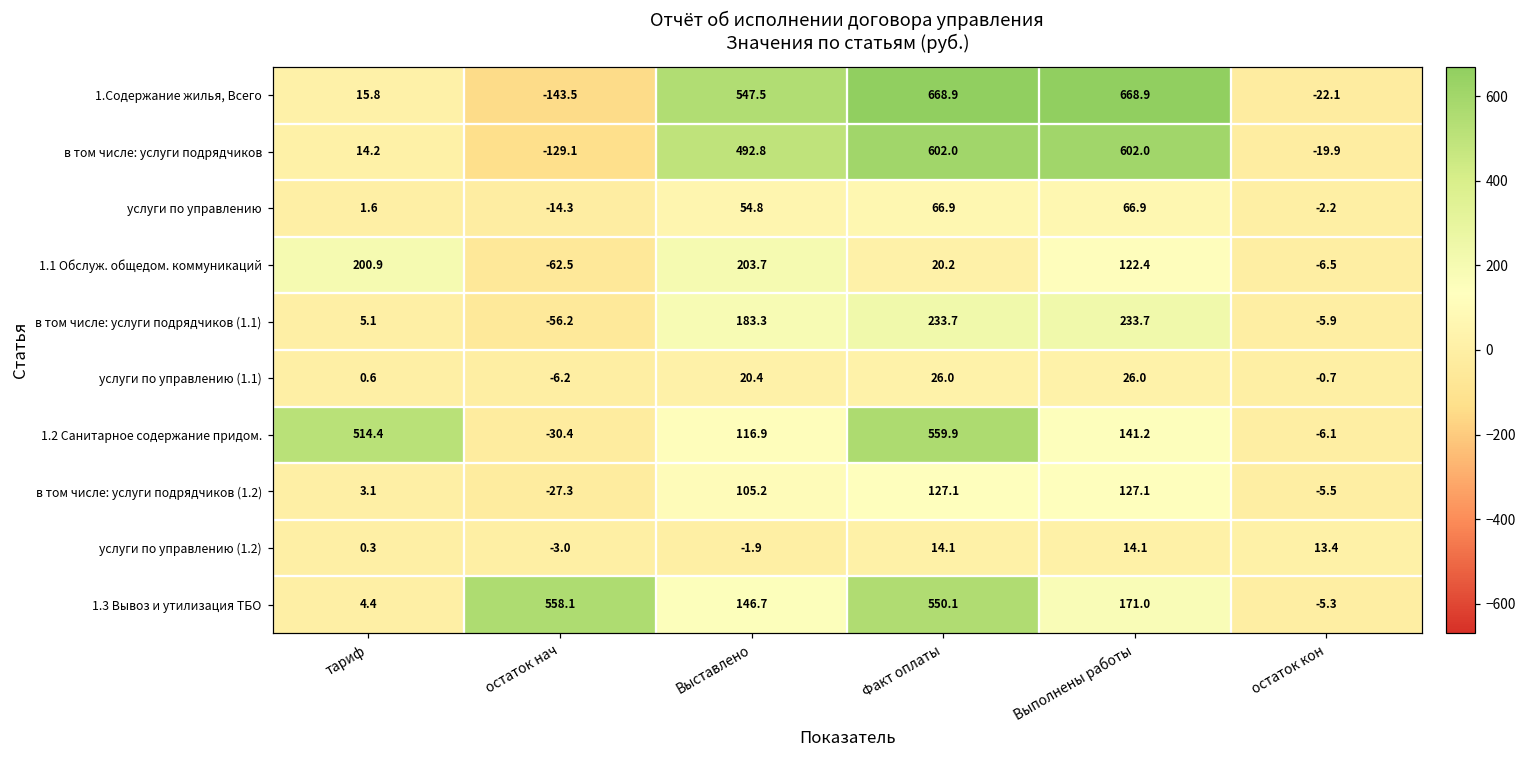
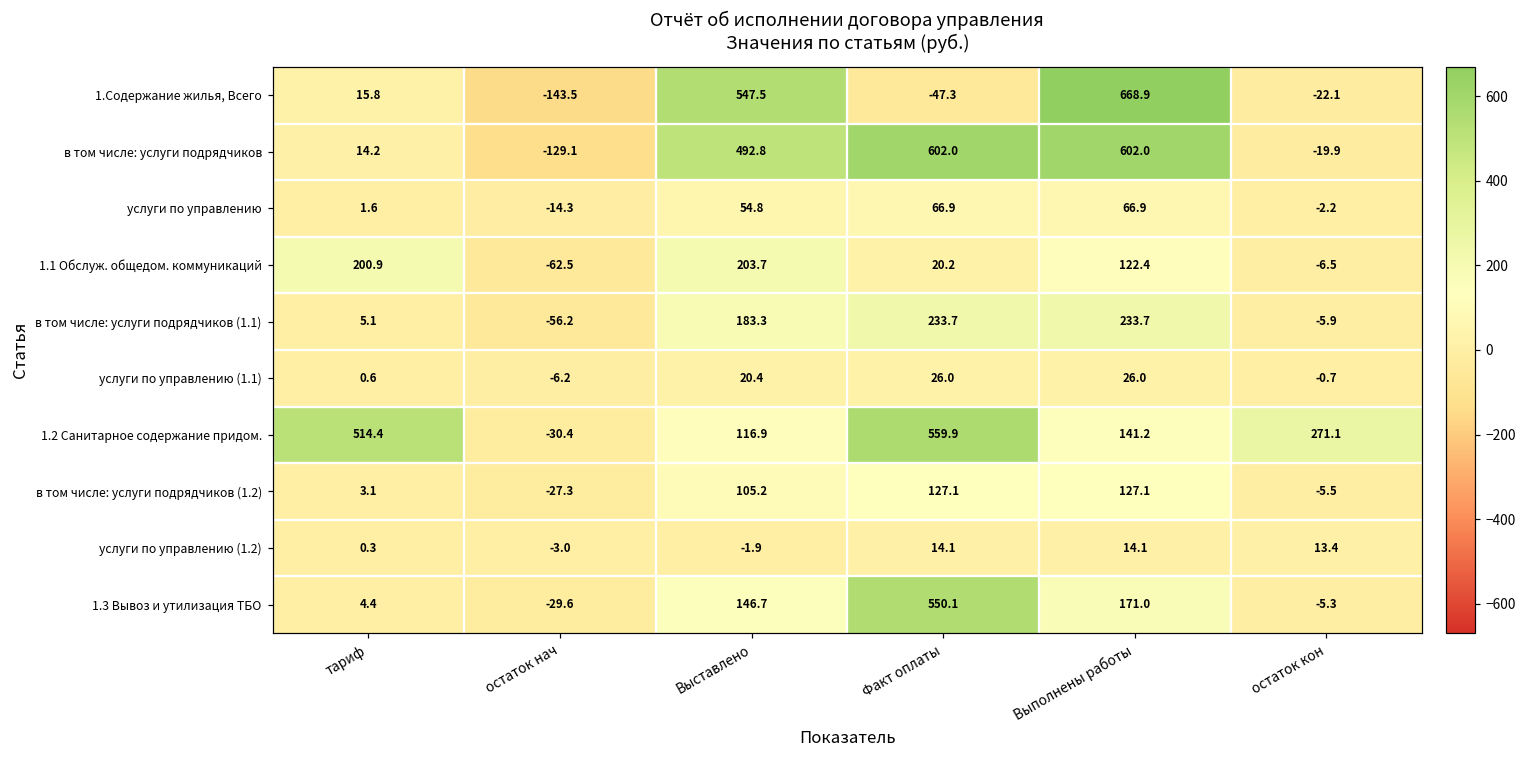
  {
    "1.Содержание жилья, Всего": {
      "тариф": 15.8,
      "остаток нач": -143.5,
      "Выставлено": 547.5,
-     "Факт оплаты": 668.9,
+     "Факт оплаты": -47.3,
      "Выполнены работы": 668.9,
      "остаток кон": -22.1
    },
    "в том числе: услуги подрядчиков": {
      "тариф": 14.2,
      "остаток нач": -129.1,
      "Выставлено": 492.8,
      "Факт оплаты": 602.0,
      "Выполнены работы": 602.0,
      "остаток кон": -19.9
    },
    "услуги по управлению": {
      "тариф": 1.6,
      "остаток нач": -14.3,
      "Выставлено": 54.8,
      "Факт оплаты": 66.9,
      "Выполнены работы": 66.9,
      "остаток кон": -2.2
    },
    "1.1 Обслуж. общедом. коммуникаций": {
      "тариф": 200.9,
      "остаток нач": -62.5,
      "Выставлено": 203.7,
      "Факт оплаты": 20.2,
      "Выполнены работы": 122.4,
      "остаток кон": -6.5
    },
    "в том числе: услуги подрядчиков (1.1)": {
      "тариф": 5.1,
      "остаток нач": -56.2,
      "Выставлено": 183.3,
      "Факт оплаты": 233.7,
      "Выполнены работы": 233.7,
      "остаток кон": -5.9
    },
    "услуги по управлению (1.1)": {
      "тариф": 0.6,
      "остаток нач": -6.2,
      "Выставлено": 20.4,
      "Факт оплаты": 26.0,
      "Выполнены работы": 26.0,
      "остаток кон": -0.7
    },
    "1.2 Санитарное содержание придом.": {
      "тариф": 514.4,
      "остаток нач": -30.4,
      "Выставлено": 116.9,
      "Факт оплаты": 559.9,
      "Выполнены работы": 141.2,
-     "остаток кон": -6.1
+     "остаток кон": 271.1
    },
    "в том числе: услуги подрядчиков (1.2)": {
      "тариф": 3.1,
      "остаток нач": -27.3,
      "Выставлено": 105.2,
      "Факт оплаты": 127.1,
      "Выполнены работы": 127.1,
      "остаток кон": -5.5
    },
    "услуги по управлению (1.2)": {
      "тариф": 0.3,
      "остаток нач": -3.0,
      "Выставлено": -1.9,
      "Факт оплаты": 14.1,
      "Выполнены работы": 14.1,
      "остаток кон": 13.4
    },
    "1.3 Вывоз и утилизация ТБО": {
      "тариф": 4.4,
-     "остаток нач": 558.1,
+     "остаток нач": -29.6,
      "Выставлено": 146.7,
      "Факт оплаты": 550.1,
      "Выполнены работы": 171.0,
      "остаток кон": -5.3
    }
  }
